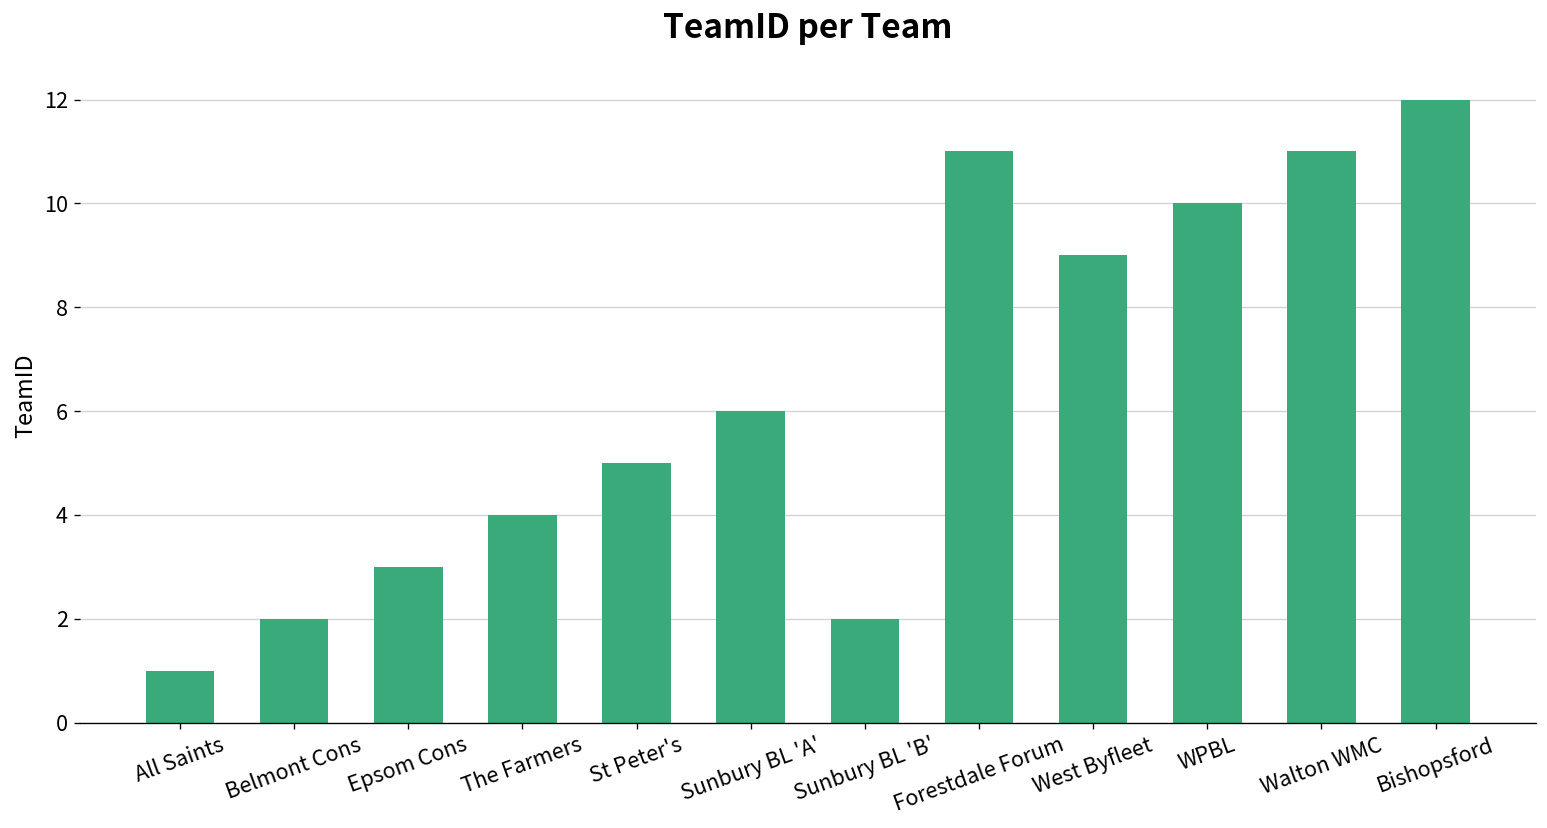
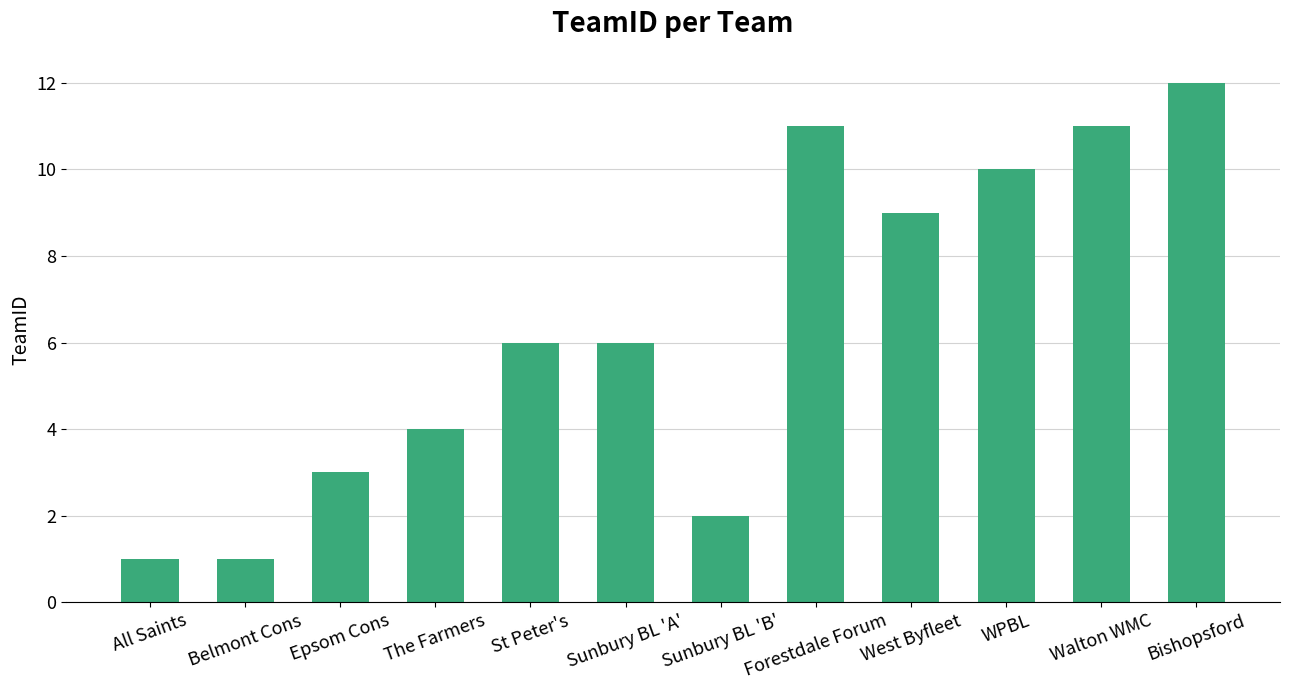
  {
    "All Saints": 1,
-   "Belmont Cons": 2,
+   "Belmont Cons": 1,
    "Epsom Cons": 3,
    "The Farmers": 4,
-   "St Peter's": 5,
+   "St Peter's": 6,
    "Sunbury BL 'A'": 6,
    "Sunbury BL 'B'": 2,
    "Forestdale Forum": 11,
    "West Byfleet": 9,
    "WPBL": 10,
    "Walton WMC": 11,
    "Bishopsford": 12
  }
